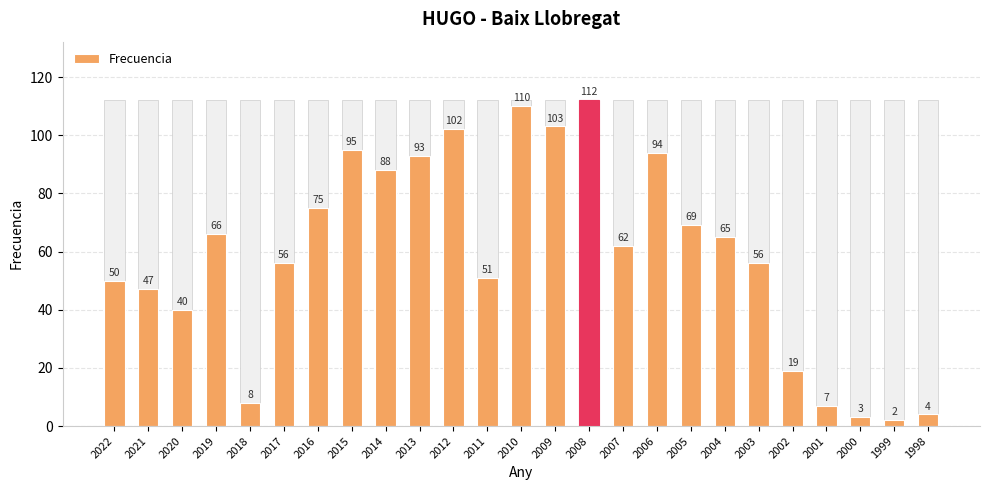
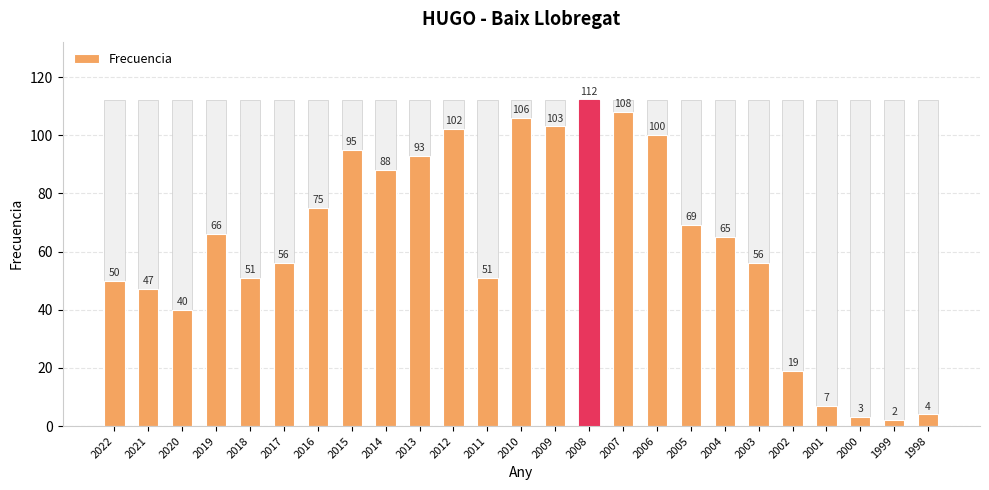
  {
    "Frecuencia": {
-     "2018": 8,
-     "2010": 110,
+     "2018": 51,
+     "2010": 106,
      "2008": 112,
-     "2007": 62,
-     "2006": 94
+     "2007": 108,
+     "2006": 100
    }
  }
